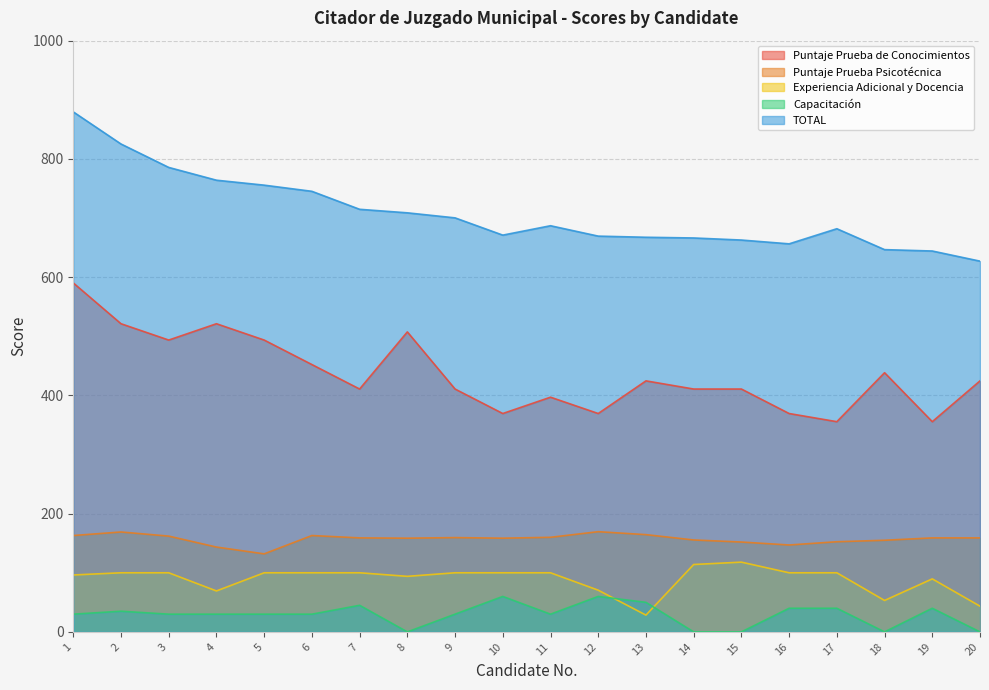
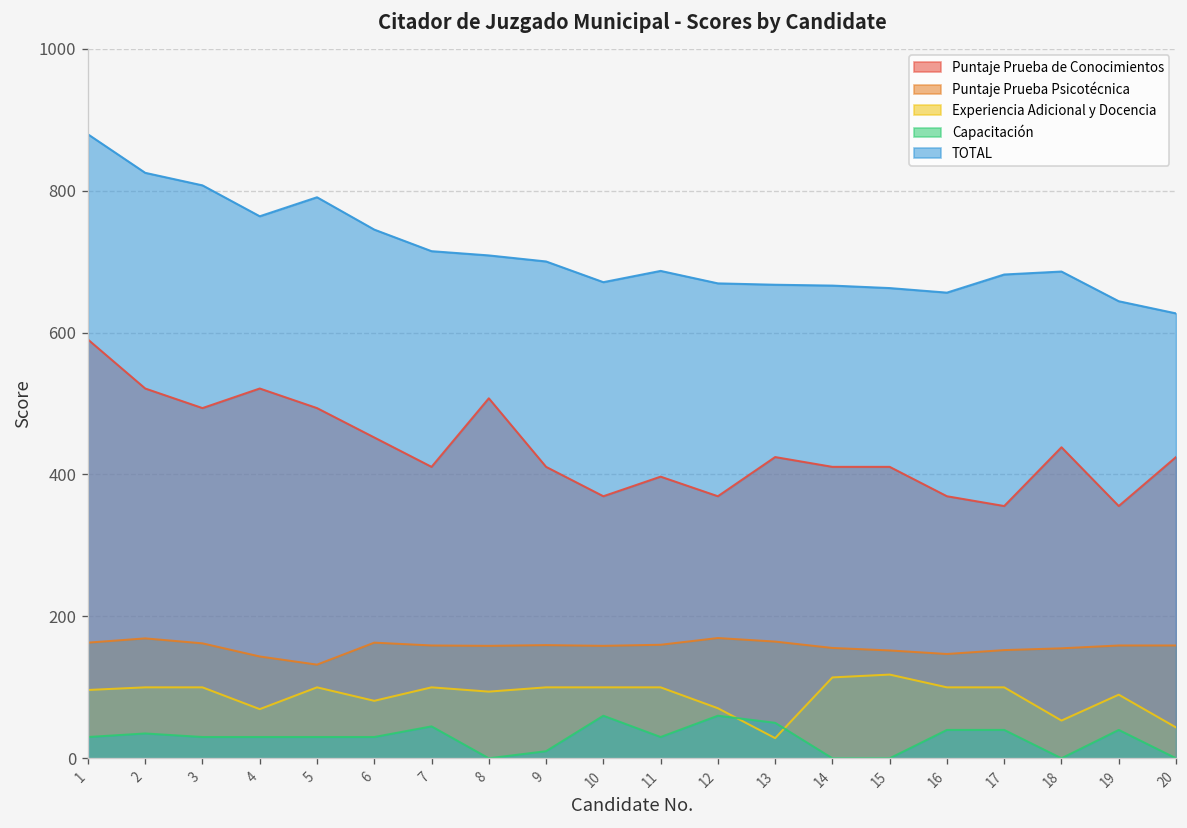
  {
    "Experiencia Adicional y Docencia": {
      "1": 100,
      "2": 100,
      "3": 100,
      "4": 70,
      "5": 100,
-     "6": 100,
+     "6": 80,
      "7": 100,
      "8": 90,
      "9": 100,
      "10": 100,
      "11": 100,
      "12": 70,
      "13": 30,
      "14": 110,
      "15": 120,
      "16": 100,
      "17": 100,
      "18": 50,
      "19": 90,
      "20": 40
    },
    "Capacitación": {
      "1": 30,
      "2": 40,
      "3": 30,
      "4": 30,
      "5": 30,
      "6": 30,
      "7": 50,
      "8": 0,
-     "9": 30,
+     "9": 10,
      "10": 60,
      "11": 30,
      "12": 60,
      "13": 50,
      "14": 0,
      "15": 0,
      "16": 40,
      "17": 40,
      "18": 0,
      "19": 40,
      "20": 0
    },
    "TOTAL": {
      "1": 880,
      "2": 830,
-     "3": 790,
+     "3": 810,
      "4": 760,
-     "5": 760,
+     "5": 790,
      "6": 750,
      "7": 710,
      "8": 710,
      "9": 700,
      "10": 670,
      "11": 690,
      "12": 670,
      "13": 670,
      "14": 670,
      "15": 660,
      "16": 660,
      "17": 680,
-     "18": 650,
+     "18": 690,
      "19": 640,
      "20": 630
    }
  }
